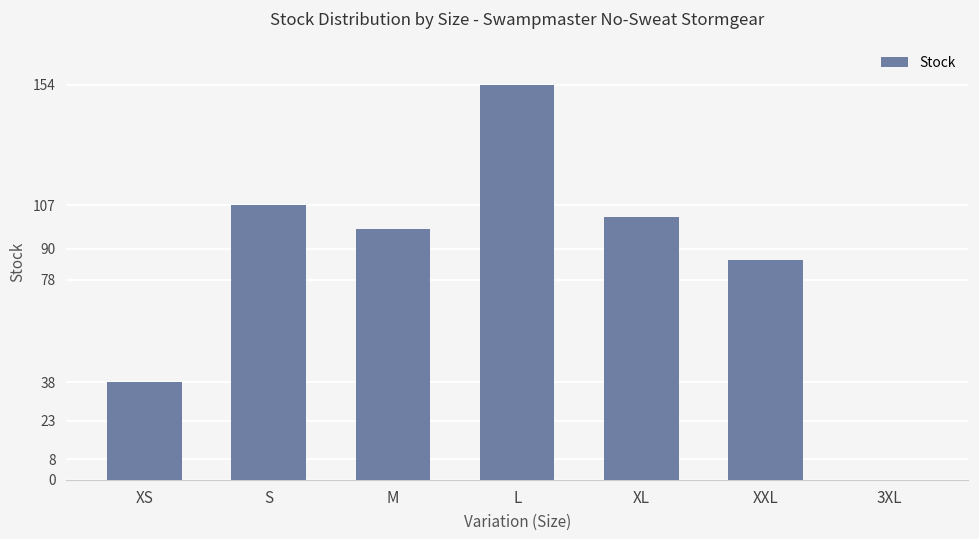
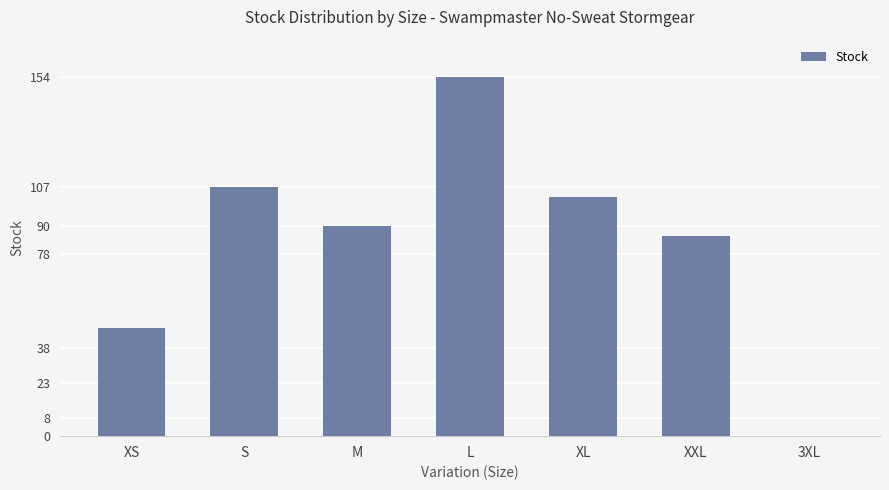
  {
-   "XS": 38,
+   "XS": 46,
    "S": 107,
-   "M": 98,
+   "M": 90,
    "L": 154,
    "XL": 102,
    "XXL": 86,
    "3XL": 0
  }
